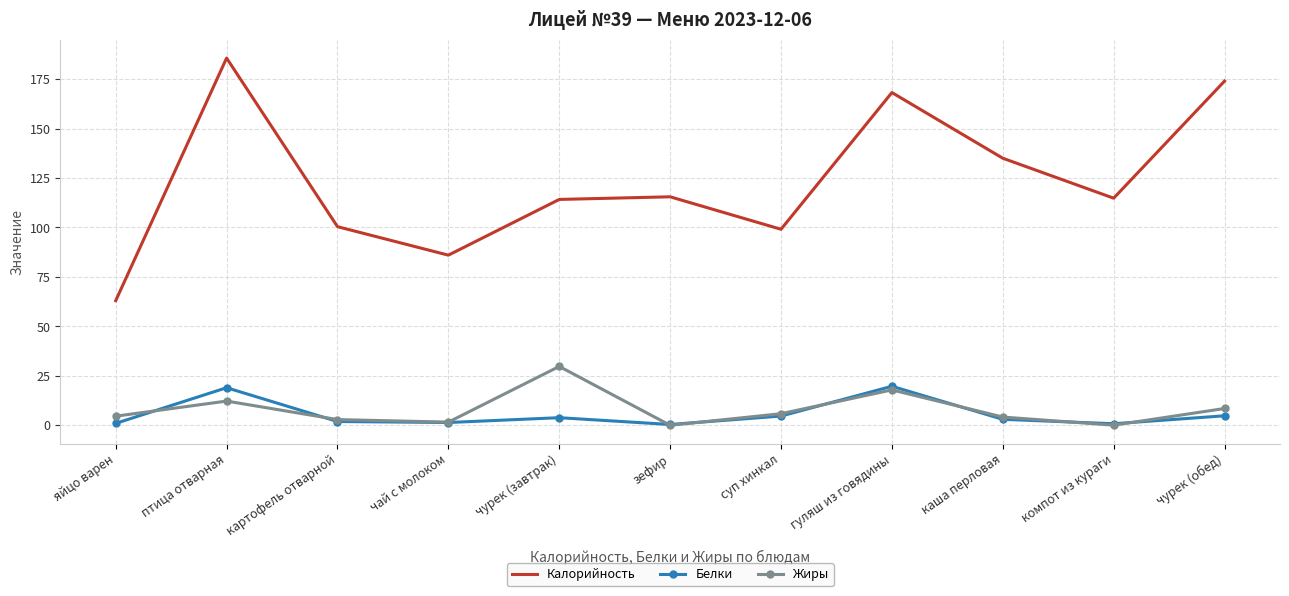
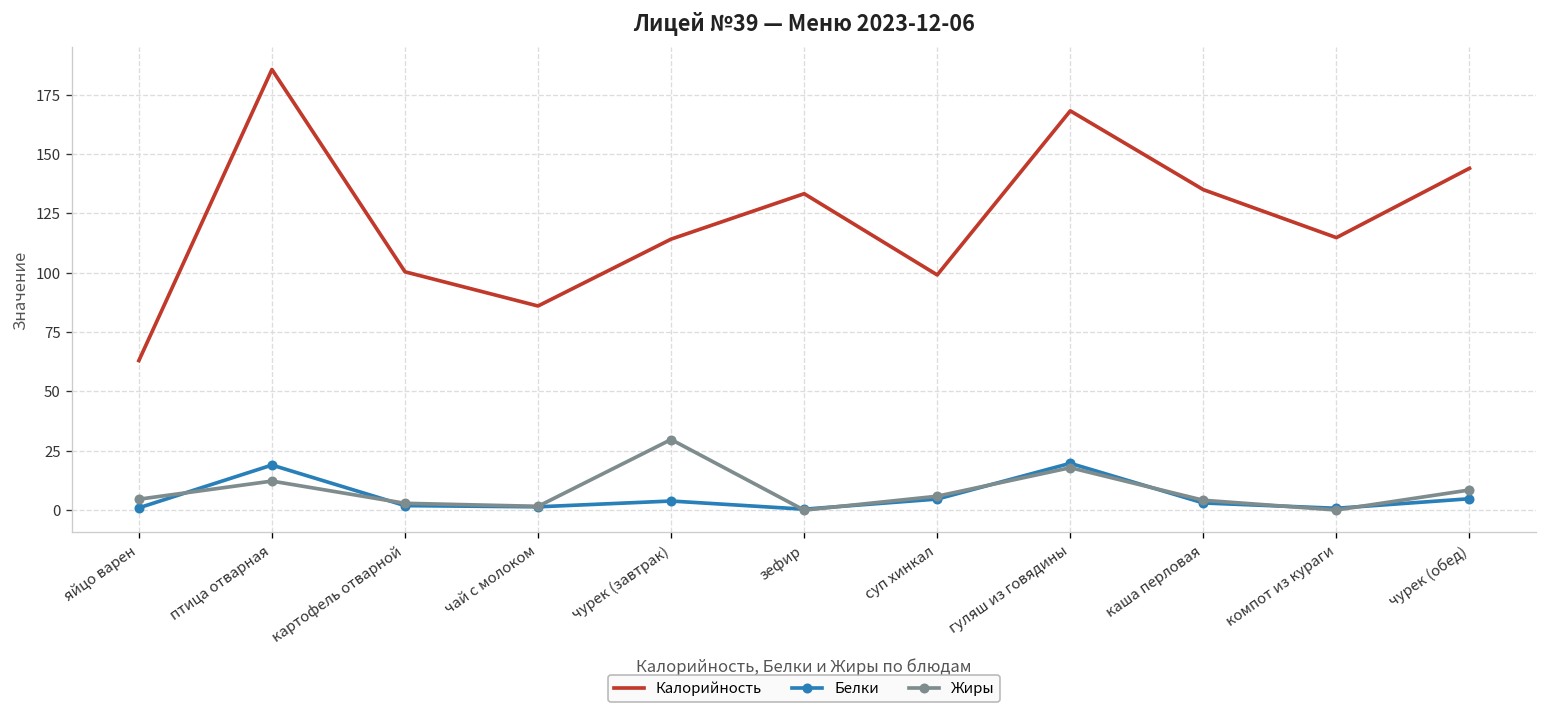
  {
    "Калорийность": {
      "яйцо варен": 63,
      "птица отварная": 186,
      "картофель отварной": 100,
      "чай с молоком": 86,
      "чурек (завтрак)": 114,
-     "зефир": 116,
+     "зефир": 133,
      "суп хинкал": 99,
      "гуляш из говядины": 168,
      "каша перловая": 135,
      "компот из кураги": 115,
-     "чурек (обед)": 174
+     "чурек (обед)": 144
    },
    "Белки": {
      "яйцо варен": 1,
      "птица отварная": 19,
      "чурек (завтрак)": 4,
      "гуляш из говядины": 20,
      "чурек (обед)": 5
    },
    "Жиры": {
      "яйцо варен": 5,
      "птица отварная": 12,
      "чурек (завтрак)": 30,
      "гуляш из говядины": 18,
      "чурек (обед)": 8
    }
  }
